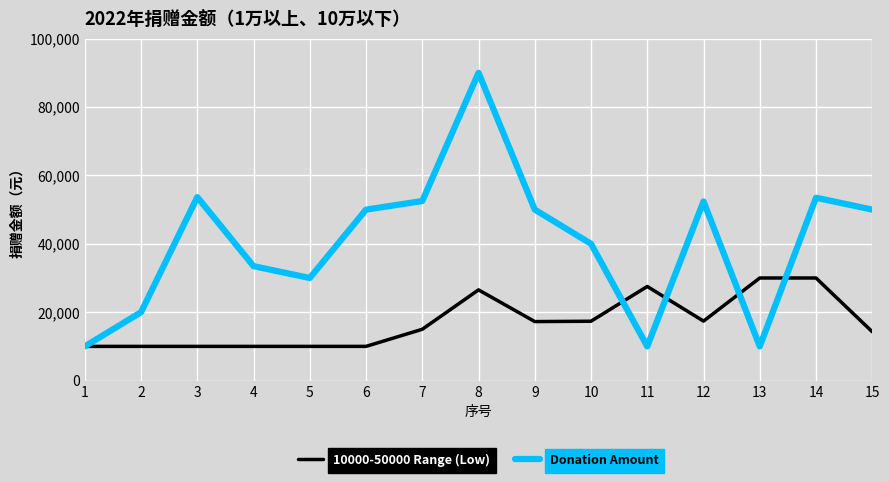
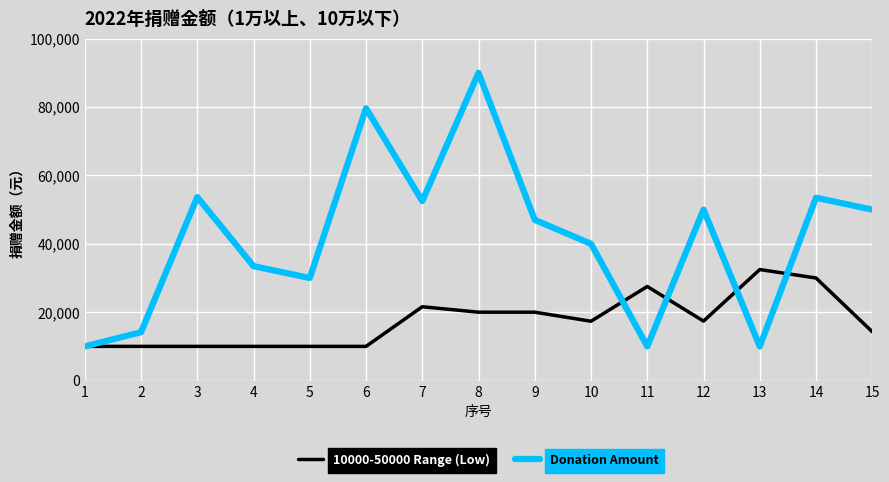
  {
    "10000-50000 Range (Low)": {
      "2": "10,000",
      "3": "10,000",
      "4": "10,000",
      "5": "10,000",
      "6": "10,000",
-     "7": "15,000",
-     "8": "27,000",
-     "9": "17,000",
+     "7": "22,000",
+     "8": "20,000",
+     "9": "20,000",
      "10": "17,000",
      "11": "28,000",
      "12": "17,000",
-     "13": "30,000",
+     "13": "32,000",
      "14": "30,000",
      "15": "14,000"
    },
    "Donation Amount": {
-     "2": "20,000",
+     "2": "14,000",
      "3": "54,000",
      "4": "33,000",
      "5": "30,000",
-     "6": "50,000",
+     "6": "80,000",
      "7": "53,000",
      "8": "90,000",
-     "9": "50,000",
+     "9": "47,000",
      "10": "40,000",
      "11": "10,000",
-     "12": "52,000",
+     "12": "50,000",
      "13": "10,000",
      "14": "53,000",
      "15": "50,000"
    }
  }
